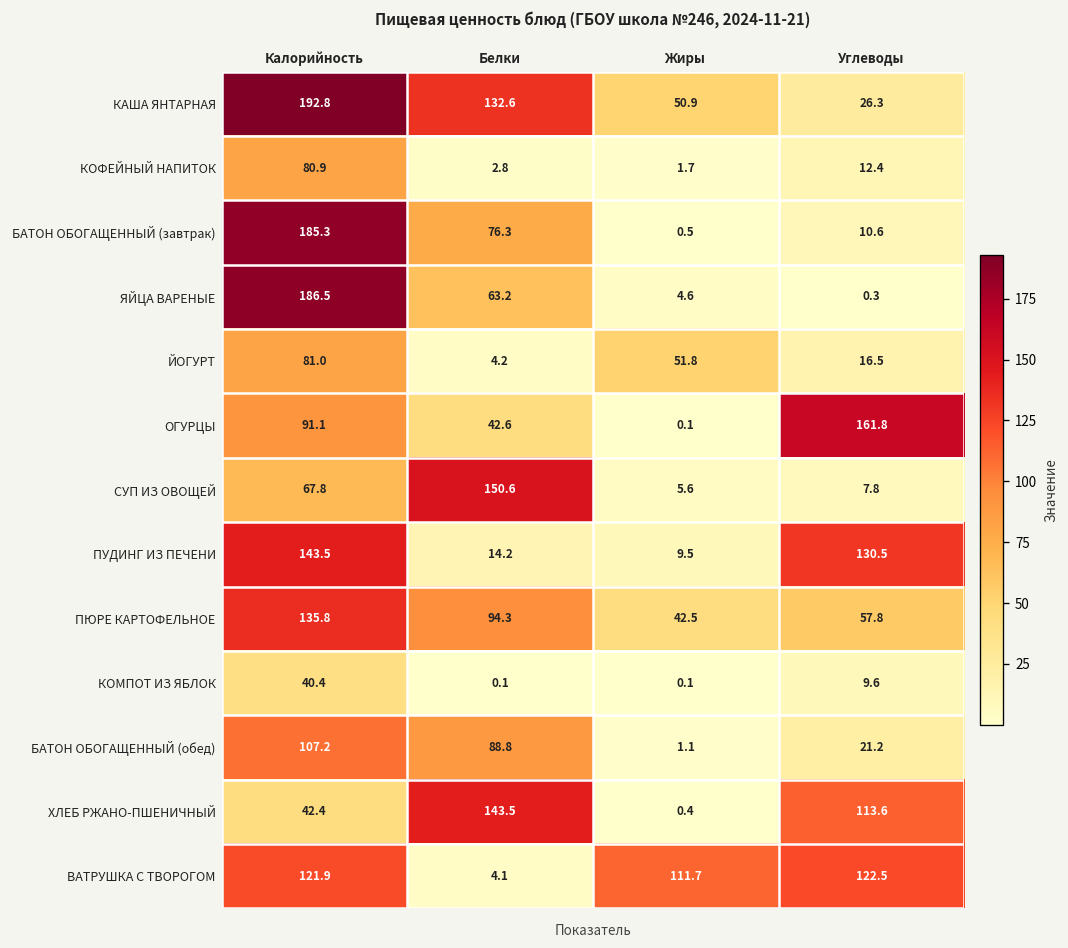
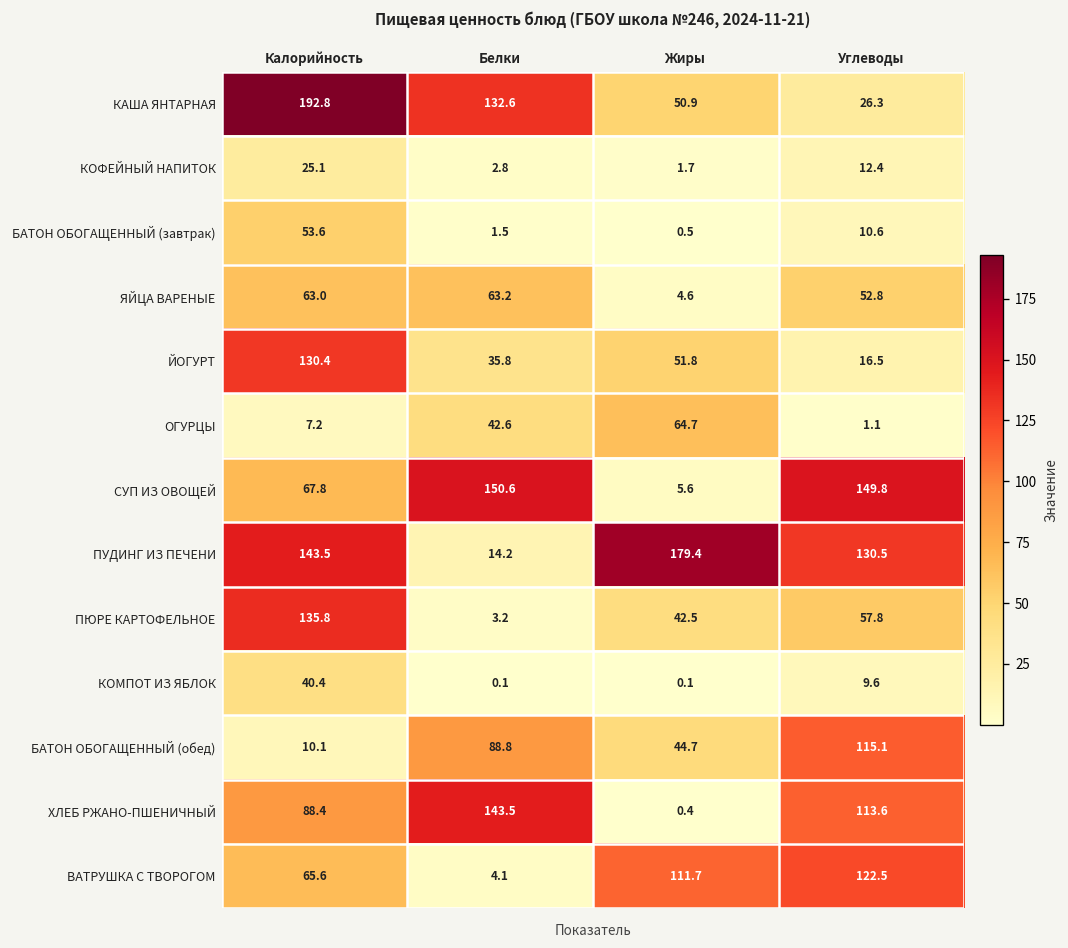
  {
    "КАША ЯНТАРНАЯ": {
      "Калорийность": 192.8,
      "Белки": 132.6,
      "Жиры": 50.9,
      "Углеводы": 26.3
    },
    "КОФЕЙНЫЙ НАПИТОК": {
-     "Калорийность": 80.9,
+     "Калорийность": 25.1,
      "Белки": 2.8,
      "Жиры": 1.7,
      "Углеводы": 12.4
    },
    "БАТОН ОБОГАЩЕННЫЙ (завтрак)": {
-     "Калорийность": 185.3,
-     "Белки": 76.3,
+     "Калорийность": 53.6,
+     "Белки": 1.5,
      "Жиры": 0.5,
      "Углеводы": 10.6
    },
    "ЯЙЦА ВАРЕНЫЕ": {
-     "Калорийность": 186.5,
+     "Калорийность": 63.0,
      "Белки": 63.2,
      "Жиры": 4.6,
-     "Углеводы": 0.3
+     "Углеводы": 52.8
    },
    "ЙОГУРТ": {
-     "Калорийность": 81.0,
-     "Белки": 4.2,
+     "Калорийность": 130.4,
+     "Белки": 35.8,
      "Жиры": 51.8,
      "Углеводы": 16.5
    },
    "ОГУРЦЫ": {
-     "Калорийность": 91.1,
+     "Калорийность": 7.2,
      "Белки": 42.6,
-     "Жиры": 0.1,
-     "Углеводы": 161.8
+     "Жиры": 64.7,
+     "Углеводы": 1.1
    },
    "СУП ИЗ ОВОЩЕЙ": {
      "Калорийность": 67.8,
      "Белки": 150.6,
      "Жиры": 5.6,
-     "Углеводы": 7.8
+     "Углеводы": 149.8
    },
    "ПУДИНГ ИЗ ПЕЧЕНИ": {
      "Калорийность": 143.5,
      "Белки": 14.2,
-     "Жиры": 9.5,
+     "Жиры": 179.4,
      "Углеводы": 130.5
    },
    "ПЮРЕ КАРТОФЕЛЬНОЕ": {
      "Калорийность": 135.8,
-     "Белки": 94.3,
+     "Белки": 3.2,
      "Жиры": 42.5,
      "Углеводы": 57.8
    },
    "КОМПОТ ИЗ ЯБЛОК": {
      "Калорийность": 40.4,
      "Белки": 0.1,
      "Жиры": 0.1,
      "Углеводы": 9.6
    },
    "БАТОН ОБОГАЩЕННЫЙ (обед)": {
-     "Калорийность": 107.2,
+     "Калорийность": 10.1,
      "Белки": 88.8,
-     "Жиры": 1.1,
-     "Углеводы": 21.2
+     "Жиры": 44.7,
+     "Углеводы": 115.1
    },
    "ХЛЕБ РЖАНО-ПШЕНИЧНЫЙ": {
-     "Калорийность": 42.4,
+     "Калорийность": 88.4,
      "Белки": 143.5,
      "Жиры": 0.4,
      "Углеводы": 113.6
    },
    "ВАТРУШКА С ТВОРОГОМ": {
-     "Калорийность": 121.9,
+     "Калорийность": 65.6,
      "Белки": 4.1,
      "Жиры": 111.7,
      "Углеводы": 122.5
    }
  }
